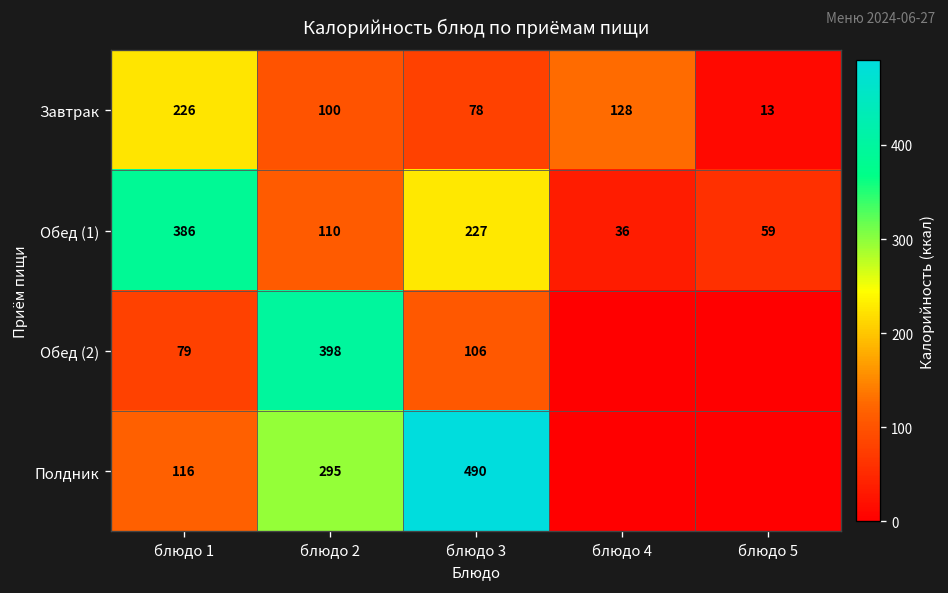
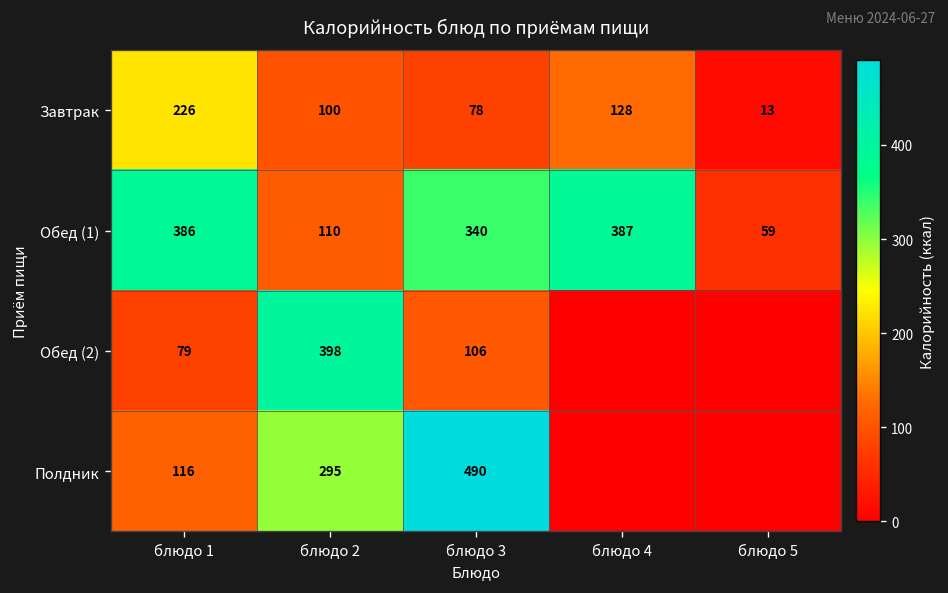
  {
    "Завтрак": {
      "блюдо 1": 226,
      "блюдо 2": 100,
      "блюдо 3": 78,
      "блюдо 4": 128,
      "блюдо 5": 13
    },
    "Обед (1)": {
      "блюдо 1": 386,
      "блюдо 2": 110,
-     "блюдо 3": 227,
-     "блюдо 4": 36,
+     "блюдо 3": 340,
+     "блюдо 4": 387,
      "блюдо 5": 59
    },
    "Обед (2)": {
      "блюдо 1": 79,
      "блюдо 2": 398,
      "блюдо 3": 106
    },
    "Полдник": {
      "блюдо 1": 116,
      "блюдо 2": 295,
      "блюдо 3": 490
    }
  }
